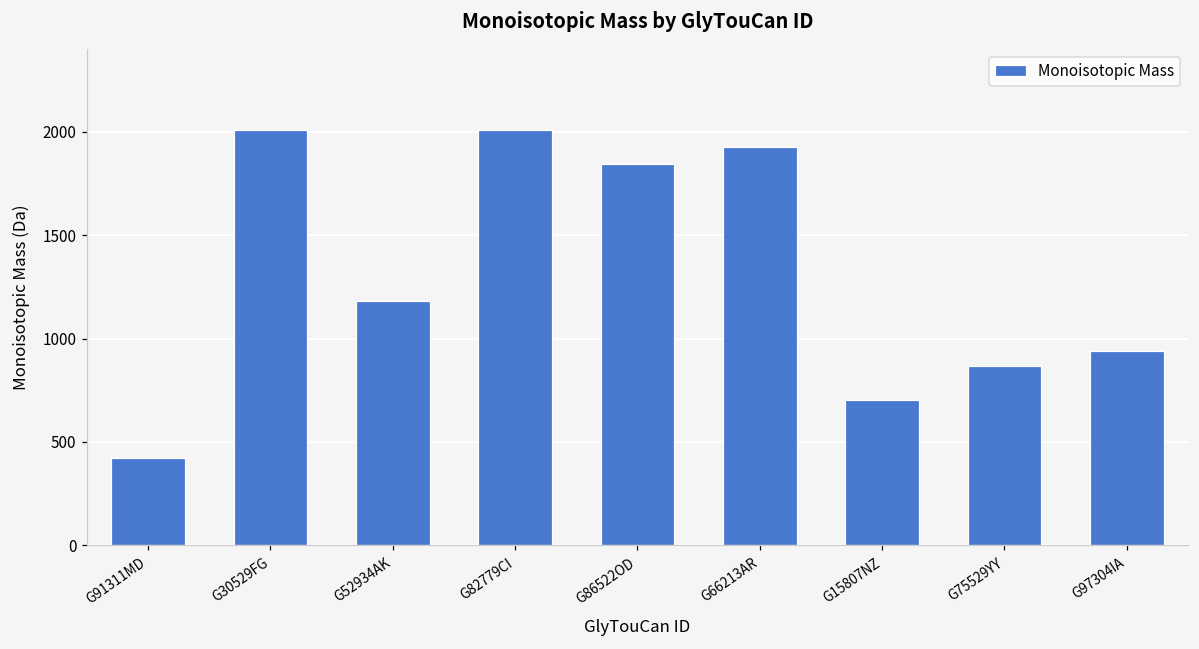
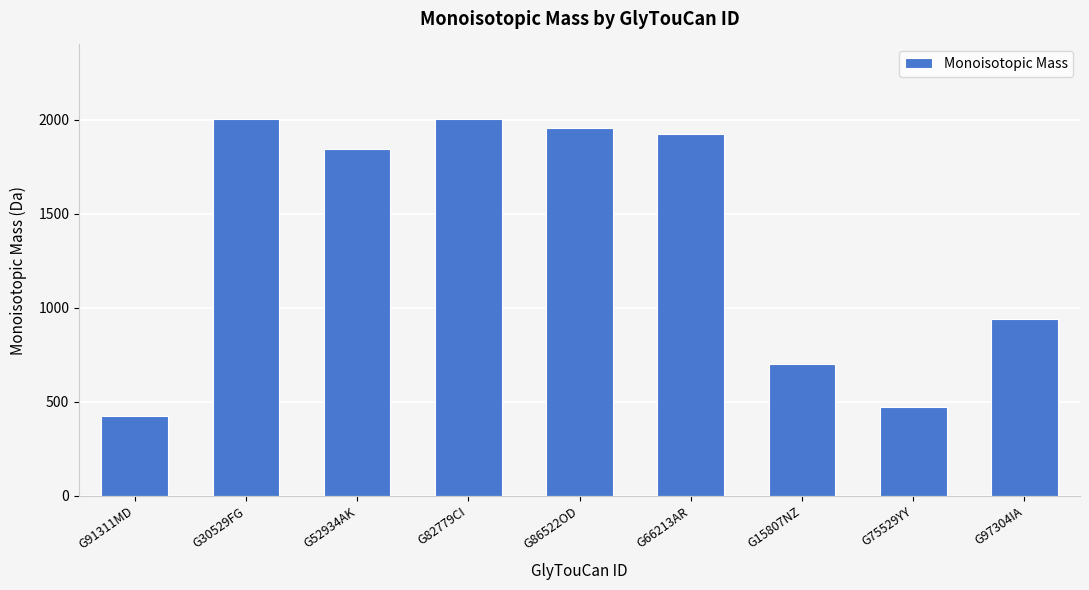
  {
    "G91311MD": 420,
    "G30529FG": 2010,
-   "G52934AK": 1180,
+   "G52934AK": 1840,
    "G82779CI": 2010,
-   "G86522OD": 1840,
+   "G86522OD": 1960,
    "G66213AR": 1920,
    "G15807NZ": 700,
-   "G75529YY": 870,
+   "G75529YY": 470,
    "G97304IA": 940
  }
